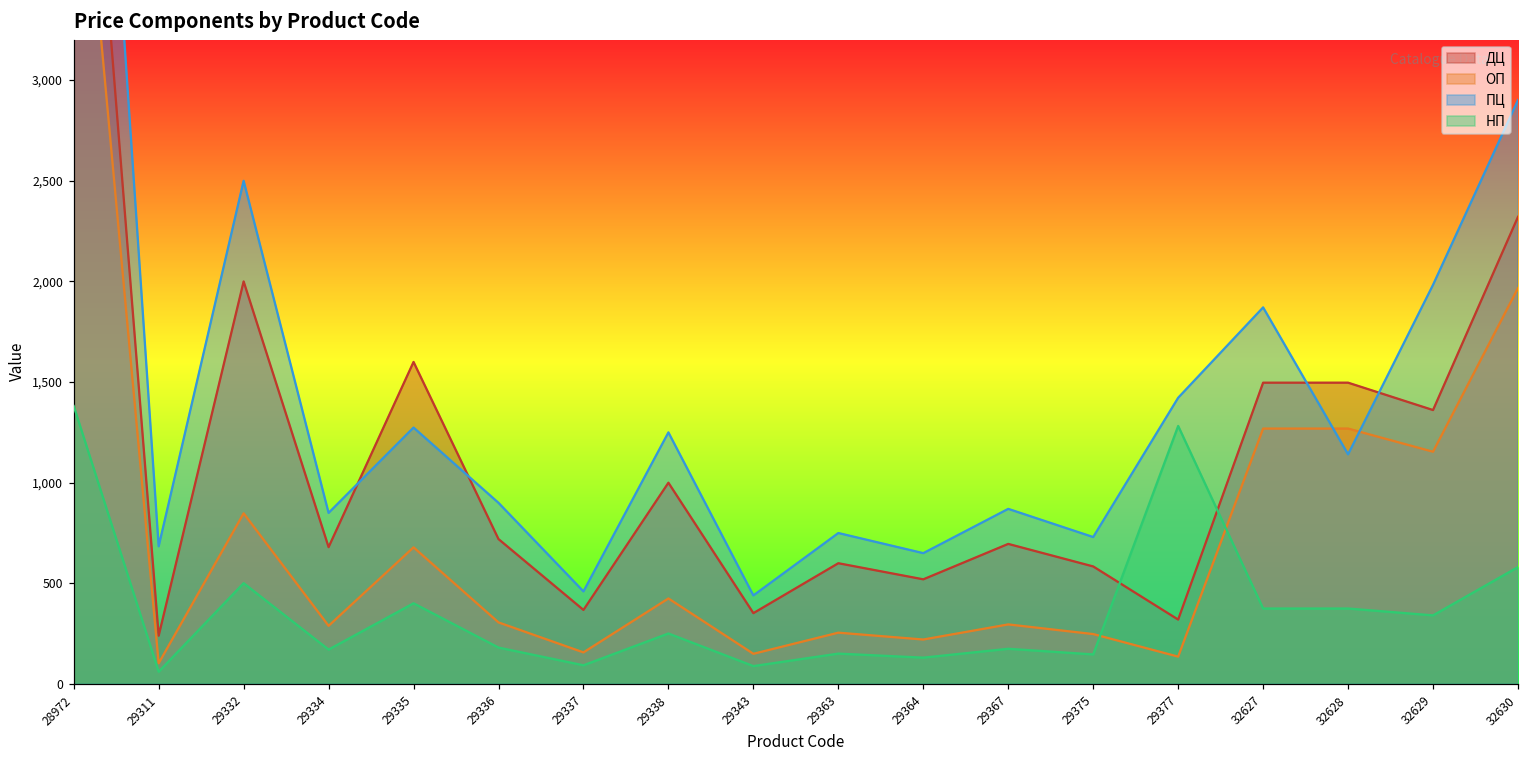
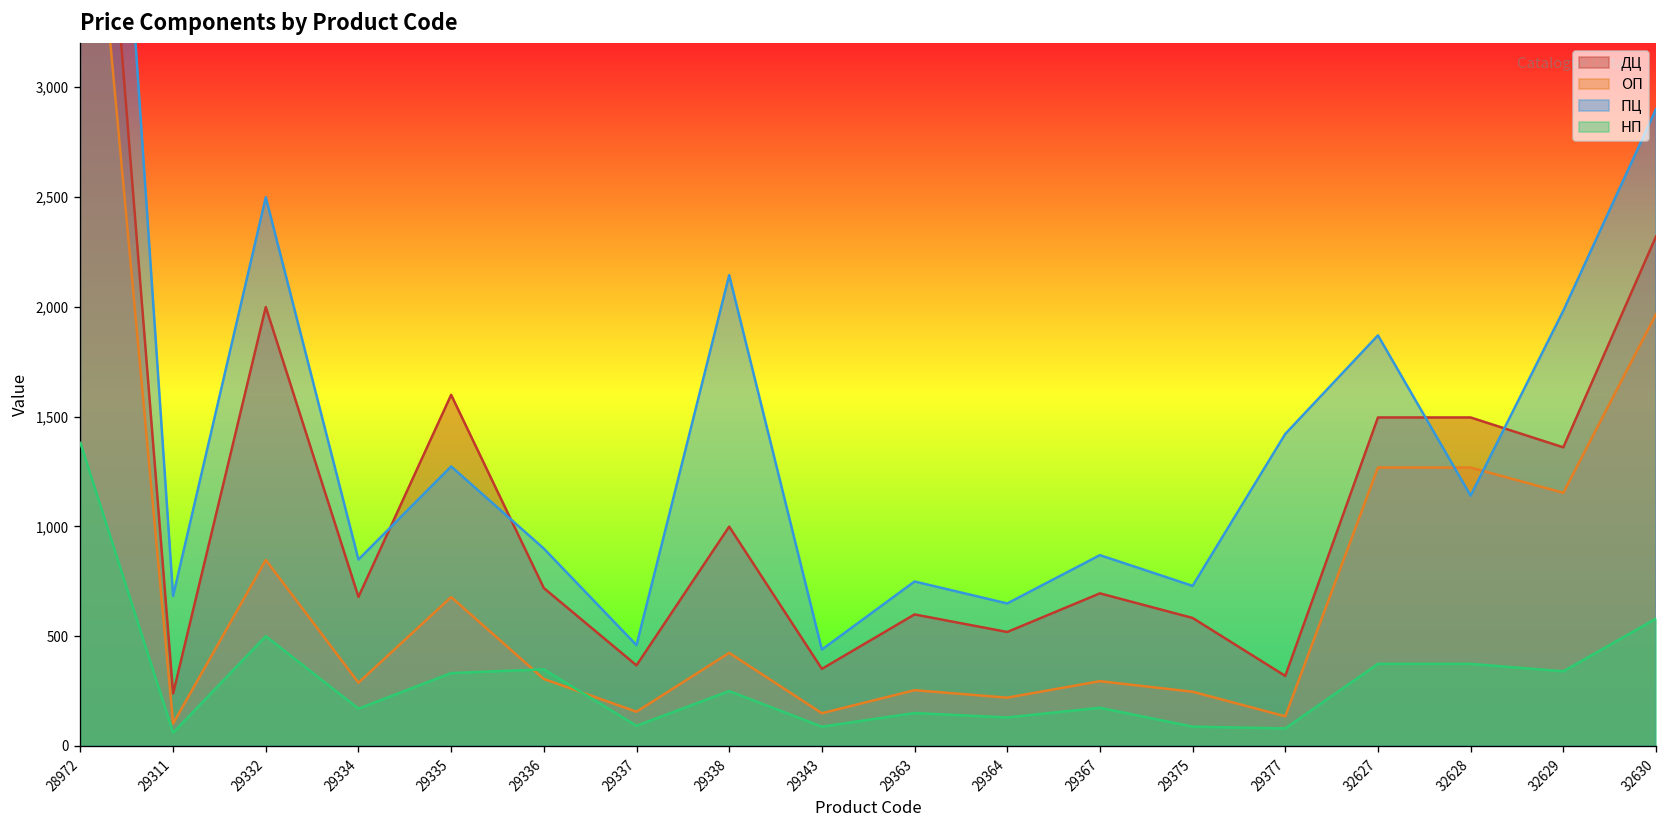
  {
    "ПЦ": {
      "29311": "680",
      "29332": "2,500",
      "29334": "850",
      "29335": "1,270",
      "29336": "900",
      "29337": "460",
-     "29338": "1,250",
+     "29338": "2,140",
      "29343": "440",
      "29363": "750",
      "29364": "650",
      "29367": "870",
      "29375": "730",
      "29377": "1,420",
      "32627": "1,870",
      "32628": "1,140",
      "32629": "1,980",
      "32630": "2,900"
    },
    "НП": {
      "28972": "1,380",
      "29311": "60",
      "29332": "500",
      "29334": "170",
-     "29335": "400",
-     "29336": "180",
+     "29335": "330",
+     "29336": "350",
      "29337": "90",
      "29338": "250",
      "29343": "90",
      "29363": "150",
      "29364": "130",
      "29367": "170",
-     "29375": "150",
-     "29377": "1,280",
+     "29375": "90",
+     "29377": "80",
      "32627": "370",
      "32628": "370",
      "32629": "340",
      "32630": "580"
    }
  }
